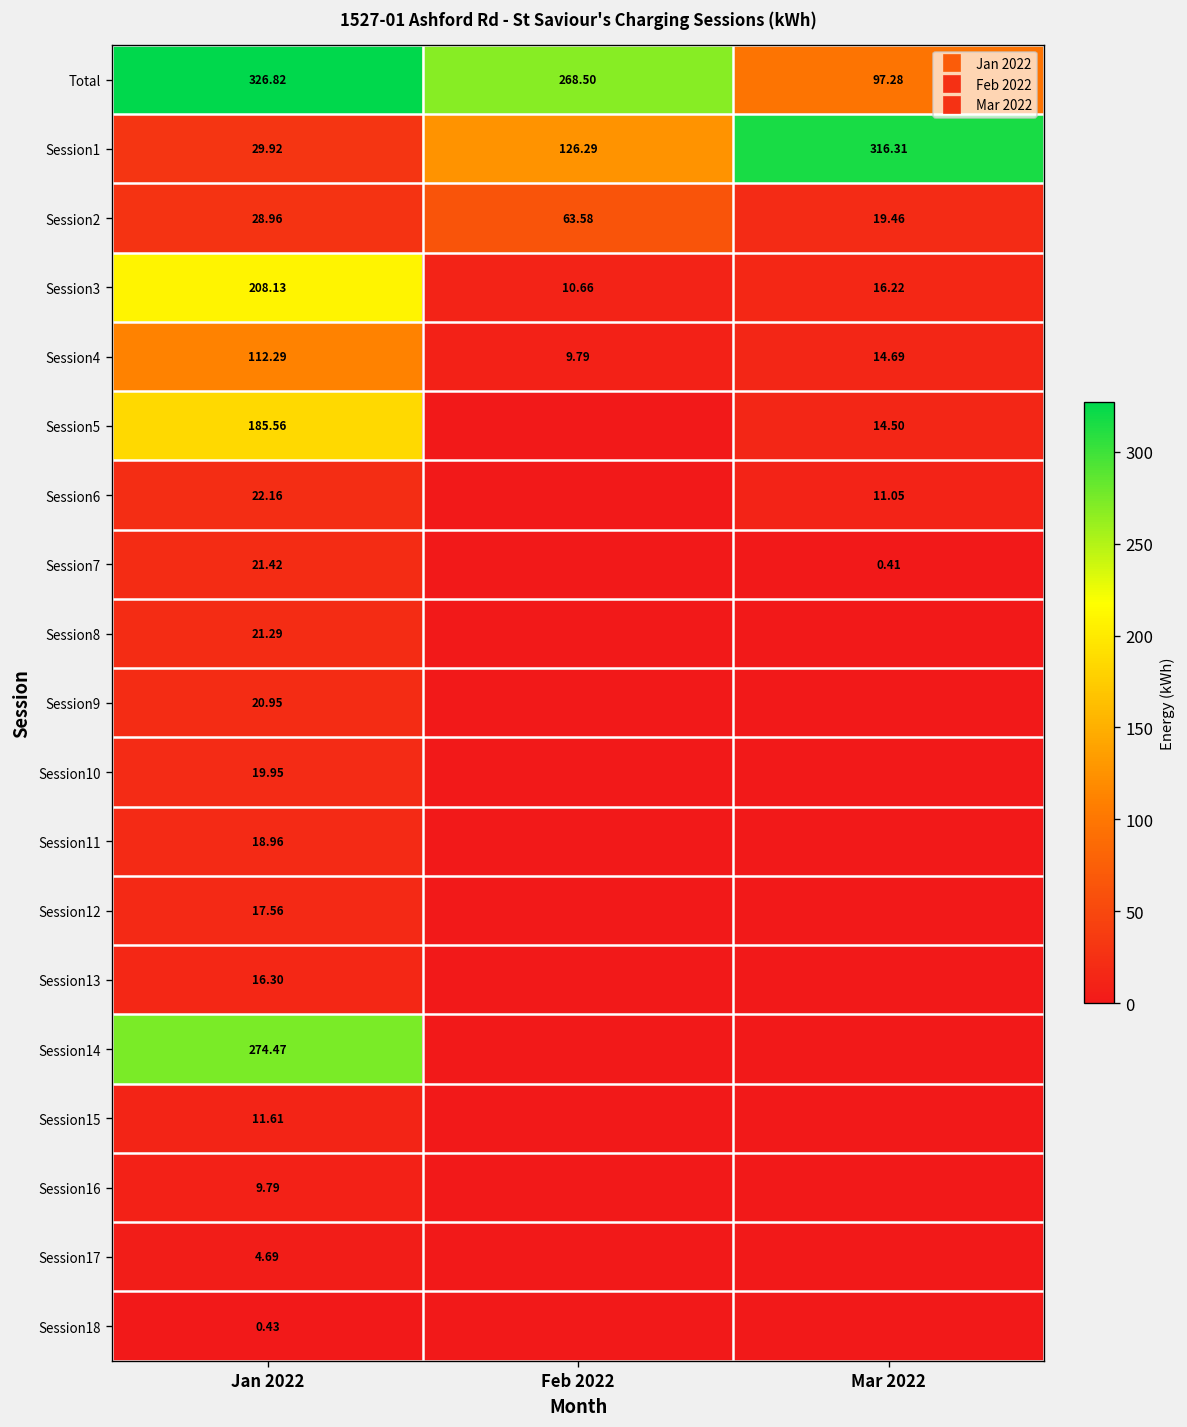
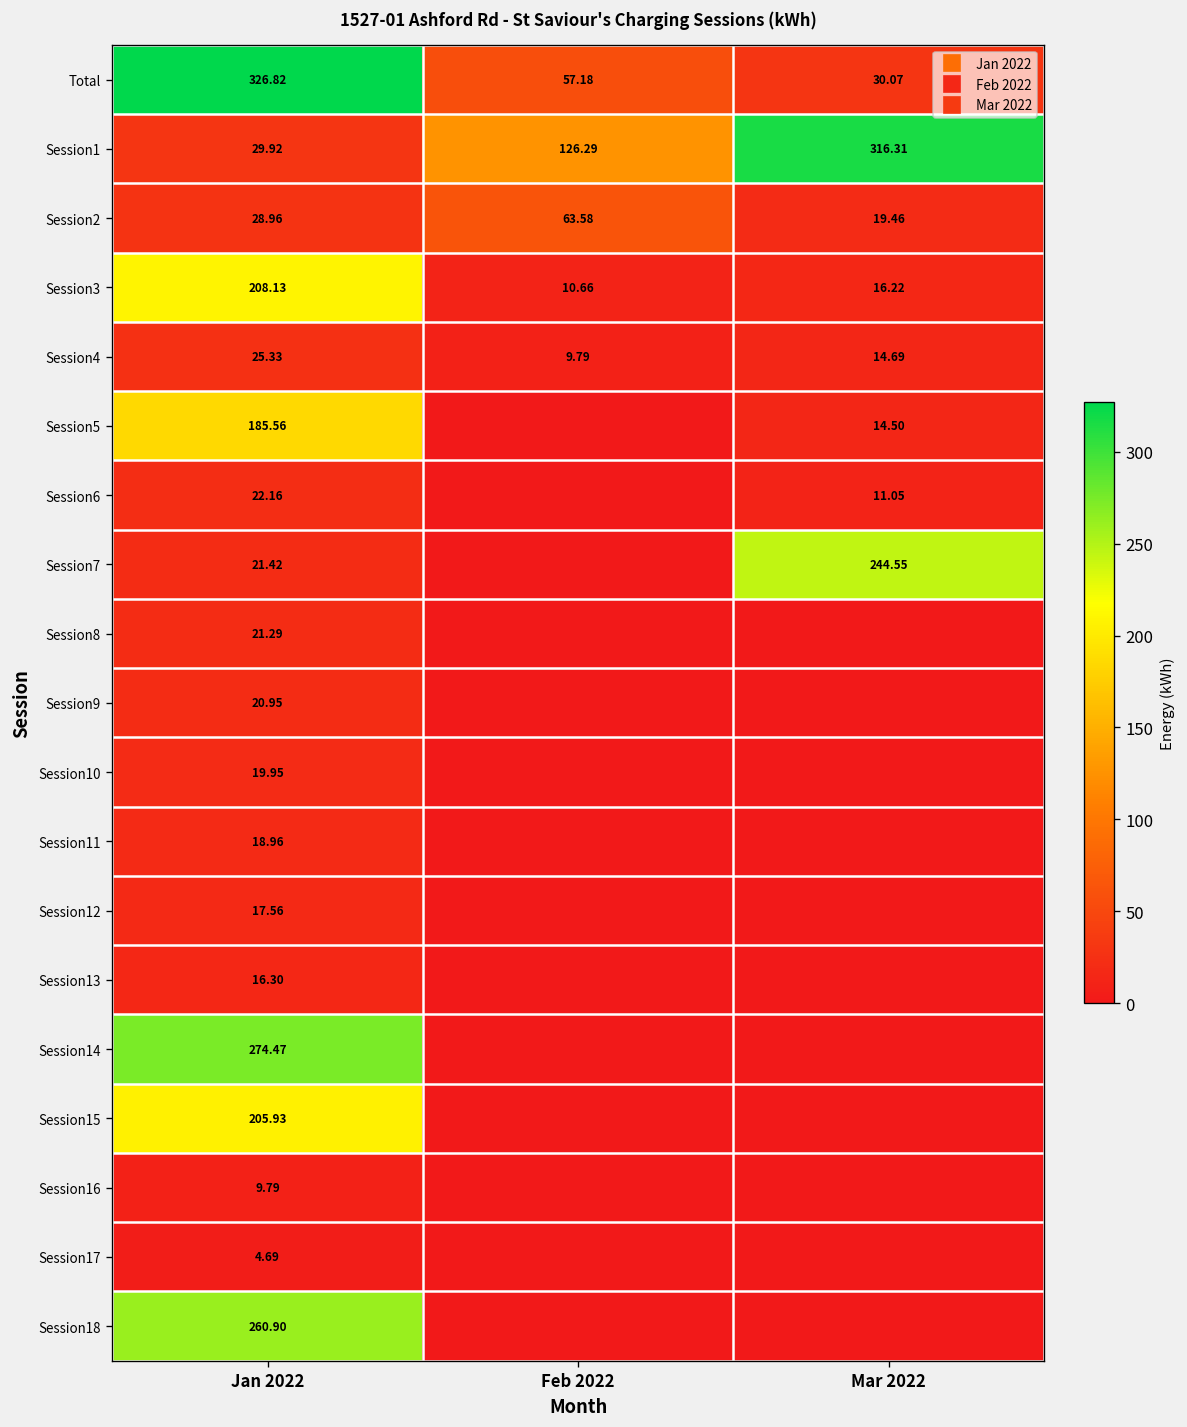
  {
    "Total": {
      "Jan 2022": 326.82,
-     "Feb 2022": 268.50,
-     "Mar 2022": 97.28
+     "Feb 2022": 57.18,
+     "Mar 2022": 30.07
    },
    "Session1": {
      "Jan 2022": 29.92,
      "Feb 2022": 126.29,
      "Mar 2022": 316.31
    },
    "Session2": {
      "Jan 2022": 28.96,
      "Feb 2022": 63.58,
      "Mar 2022": 19.46
    },
    "Session3": {
      "Jan 2022": 208.13,
      "Feb 2022": 10.66,
      "Mar 2022": 16.22
    },
    "Session4": {
-     "Jan 2022": 112.29,
+     "Jan 2022": 25.33,
      "Feb 2022": 9.79,
      "Mar 2022": 14.69
    },
    "Session5": {
      "Jan 2022": 185.56,
      "Mar 2022": 14.50
    },
    "Session6": {
      "Jan 2022": 22.16,
      "Mar 2022": 11.05
    },
    "Session7": {
      "Jan 2022": 21.42,
-     "Mar 2022": 0.41
+     "Mar 2022": 244.55
    },
    "Session8": {
      "Jan 2022": 21.29
    },
    "Session9": {
      "Jan 2022": 20.95
    },
    "Session10": {
      "Jan 2022": 19.95
    },
    "Session11": {
      "Jan 2022": 18.96
    },
    "Session12": {
      "Jan 2022": 17.56
    },
    "Session13": {
      "Jan 2022": 16.30
    },
    "Session14": {
      "Jan 2022": 274.47
    },
    "Session15": {
-     "Jan 2022": 11.61
+     "Jan 2022": 205.93
    },
    "Session16": {
      "Jan 2022": 9.79
    },
    "Session17": {
      "Jan 2022": 4.69
    },
    "Session18": {
-     "Jan 2022": 0.43
+     "Jan 2022": 260.90
    }
  }
